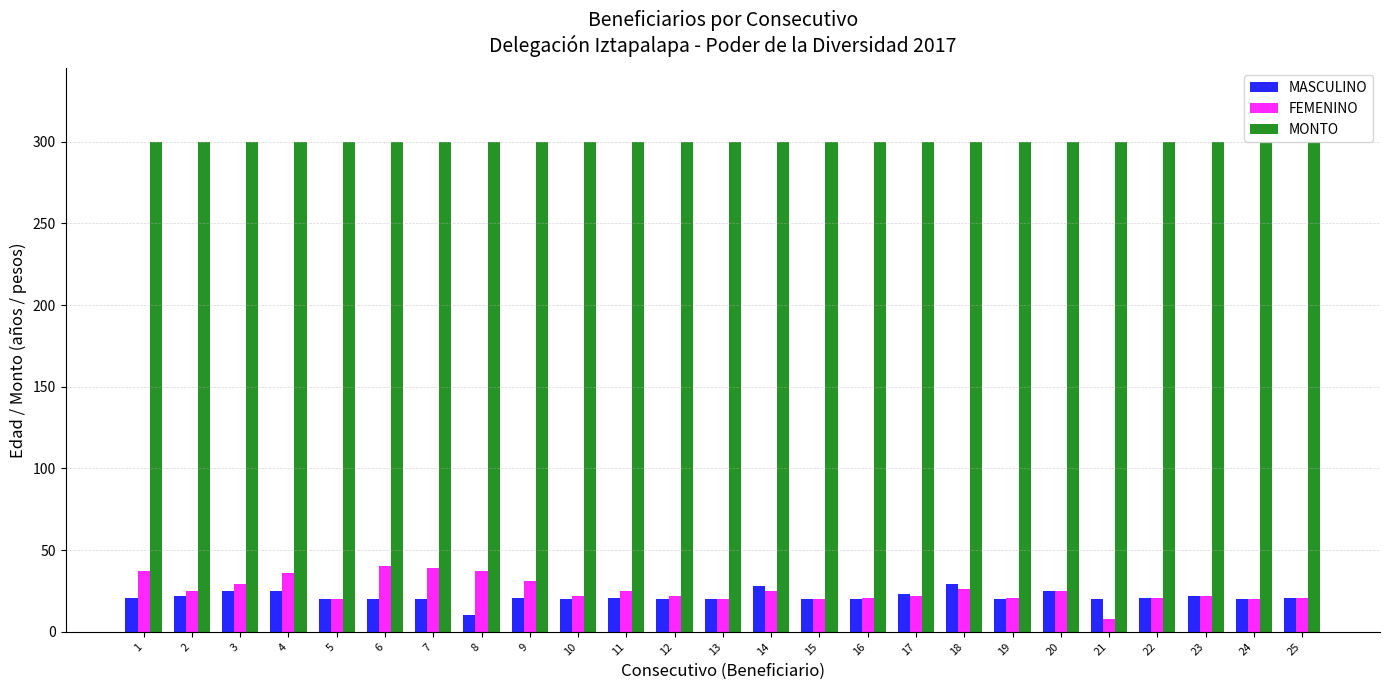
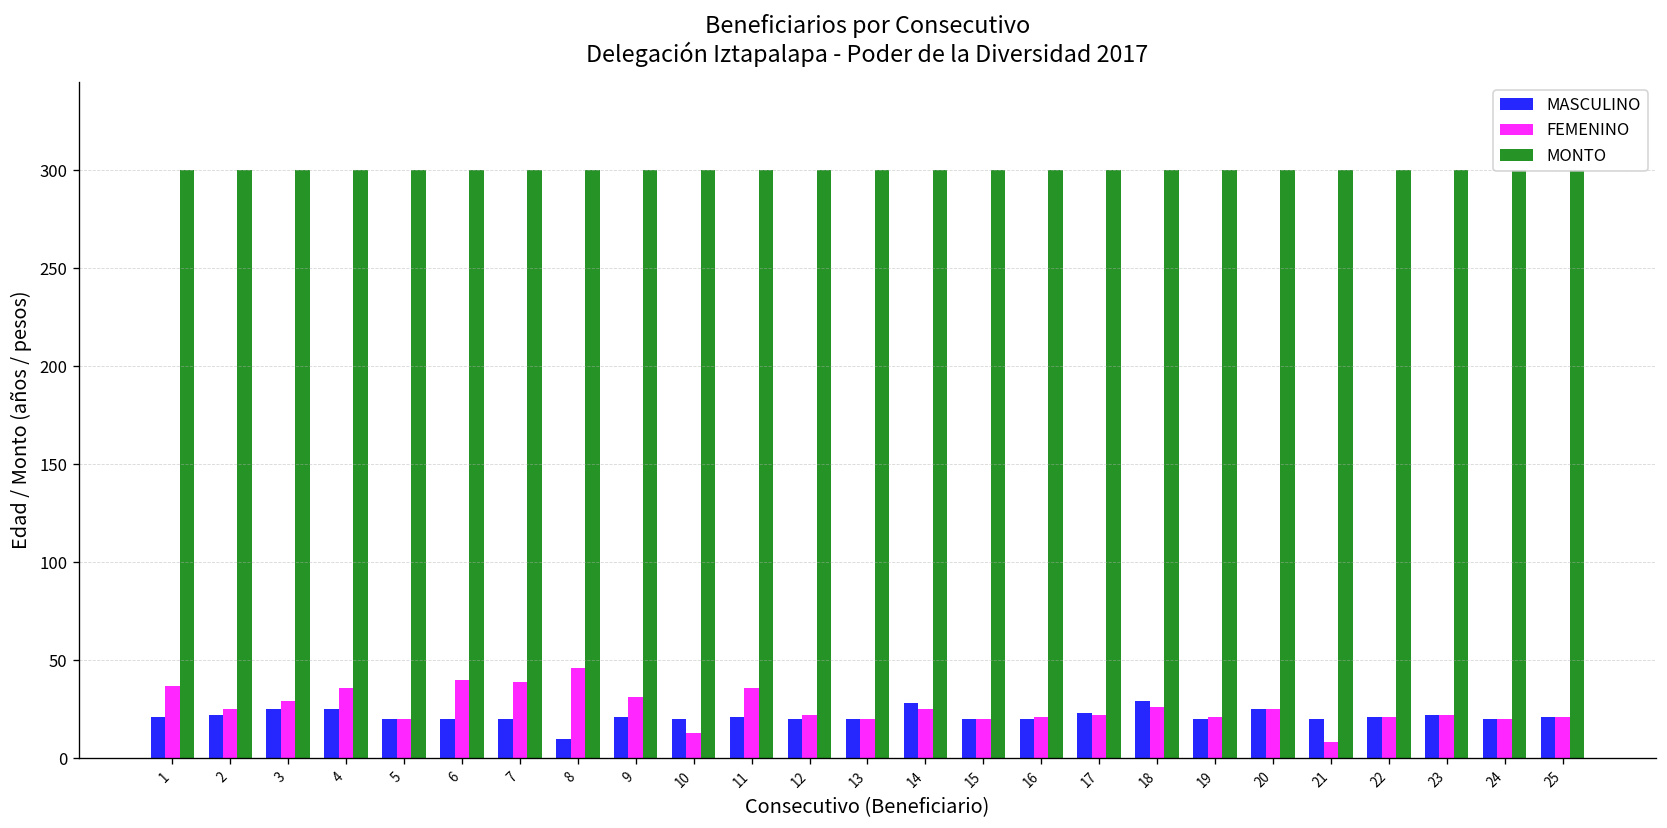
  {
    "MASCULINO": {
      "1": 21,
      "2": 22,
      "3": 25,
      "4": 25,
      "5": 20,
      "6": 20,
      "7": 20,
      "8": 10,
      "9": 21,
      "10": 20,
      "11": 21,
      "12": 20,
      "13": 20,
      "14": 28,
      "15": 20,
      "16": 20,
      "17": 23,
      "18": 29,
      "19": 20,
      "20": 25,
      "21": 20,
      "22": 21,
      "23": 22,
      "24": 20,
      "25": 21
    },
    "FEMENINO": {
      "1": 37,
      "2": 25,
      "3": 29,
      "4": 36,
      "5": 20,
      "6": 40,
      "7": 39,
-     "8": 37,
+     "8": 46,
      "9": 31,
-     "10": 22,
-     "11": 25,
+     "10": 13,
+     "11": 36,
      "12": 22,
      "13": 20,
      "14": 25,
      "15": 20,
      "16": 21,
      "17": 22,
      "18": 26,
      "19": 21,
      "20": 25,
      "21": 8,
      "22": 21,
      "23": 22,
      "24": 20,
      "25": 21
    },
    "MONTO": {
      "1": 300,
      "2": 300,
      "3": 300,
      "4": 300,
      "5": 300,
      "6": 300,
      "7": 300,
      "8": 300,
      "9": 300,
      "10": 300,
      "11": 300,
      "12": 300,
      "13": 300,
      "14": 300,
      "15": 300,
      "16": 300,
      "17": 300,
      "18": 300,
      "19": 300,
      "20": 300,
      "21": 300,
      "22": 300,
      "23": 300
    }
  }
